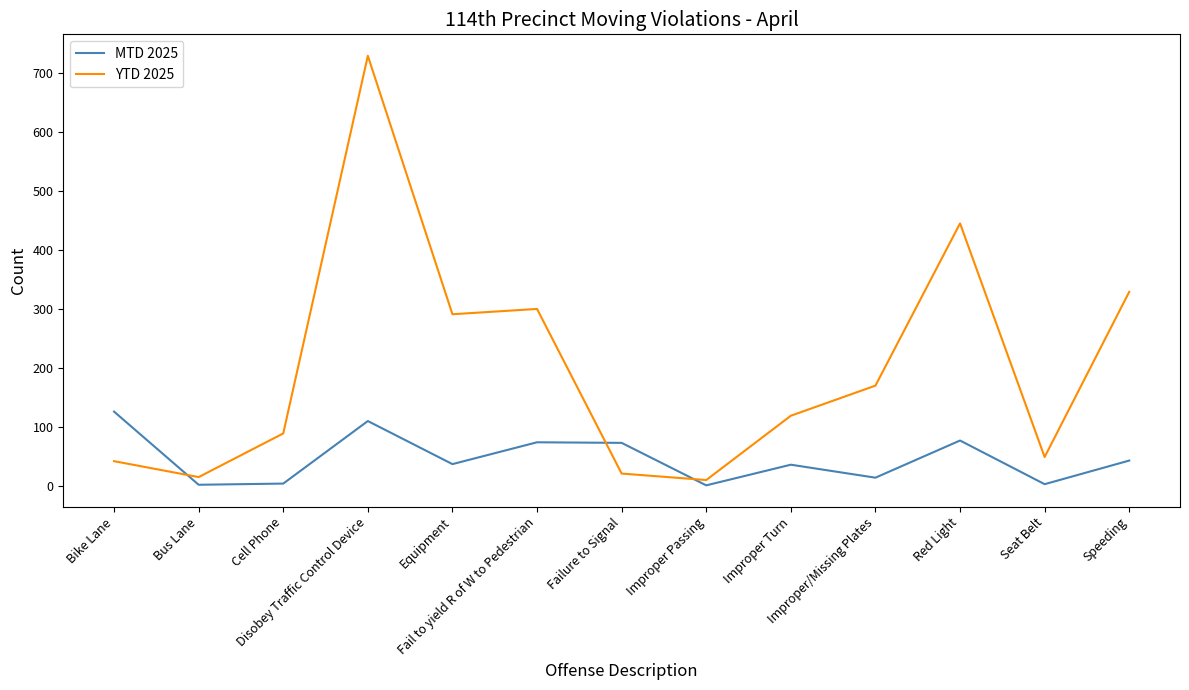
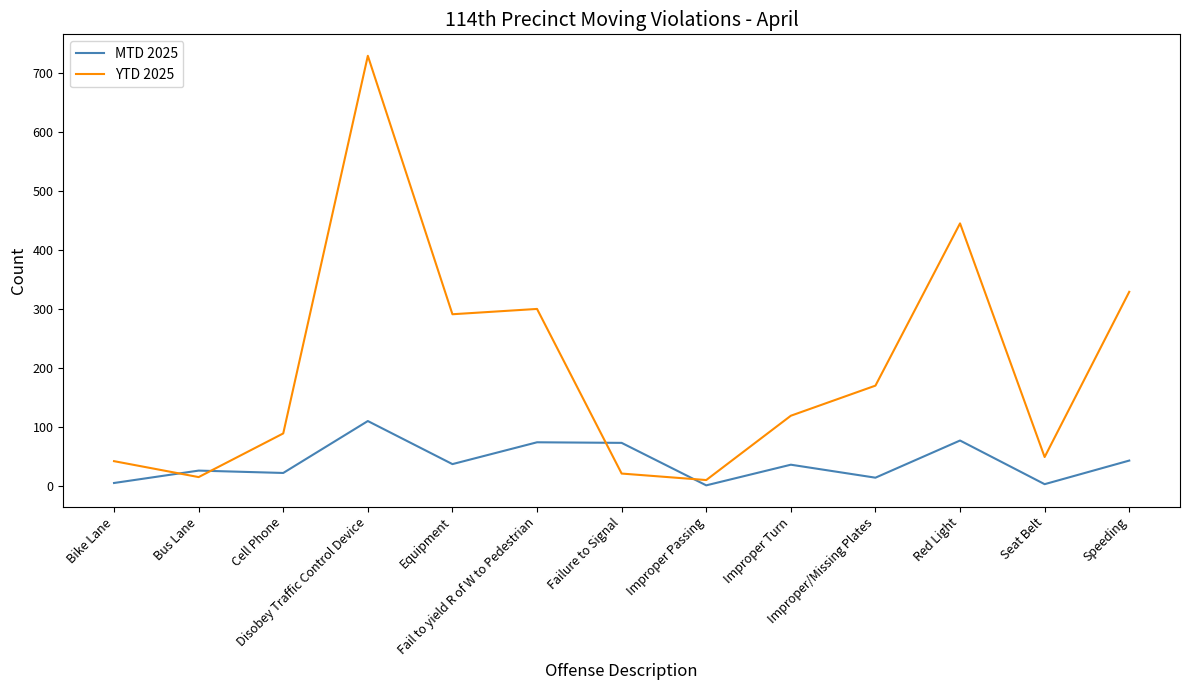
  {
    "MTD 2025": {
-     "Bike Lane": 130,
-     "Bus Lane": 0,
-     "Cell Phone": 0,
+     "Bike Lane": 10,
+     "Bus Lane": 30,
+     "Cell Phone": 20,
      "Disobey Traffic Control Device": 110,
      "Equipment": 40,
      "Fail to yield R of W to Pedestrian": 70,
      "Failure to Signal": 70,
      "Improper Passing": 0,
      "Improper Turn": 40,
      "Improper/Missing Plates": 10,
      "Red Light": 80,
      "Seat Belt": 0,
      "Speeding": 40
    },
    "YTD 2025": {
      "Bike Lane": 40,
      "Bus Lane": 20,
      "Cell Phone": 90,
      "Disobey Traffic Control Device": 730,
      "Equipment": 290,
      "Fail to yield R of W to Pedestrian": 300,
      "Failure to Signal": 20,
      "Improper Passing": 10,
      "Improper Turn": 120,
      "Improper/Missing Plates": 170,
      "Red Light": 450,
      "Seat Belt": 50,
      "Speeding": 330
    }
  }
